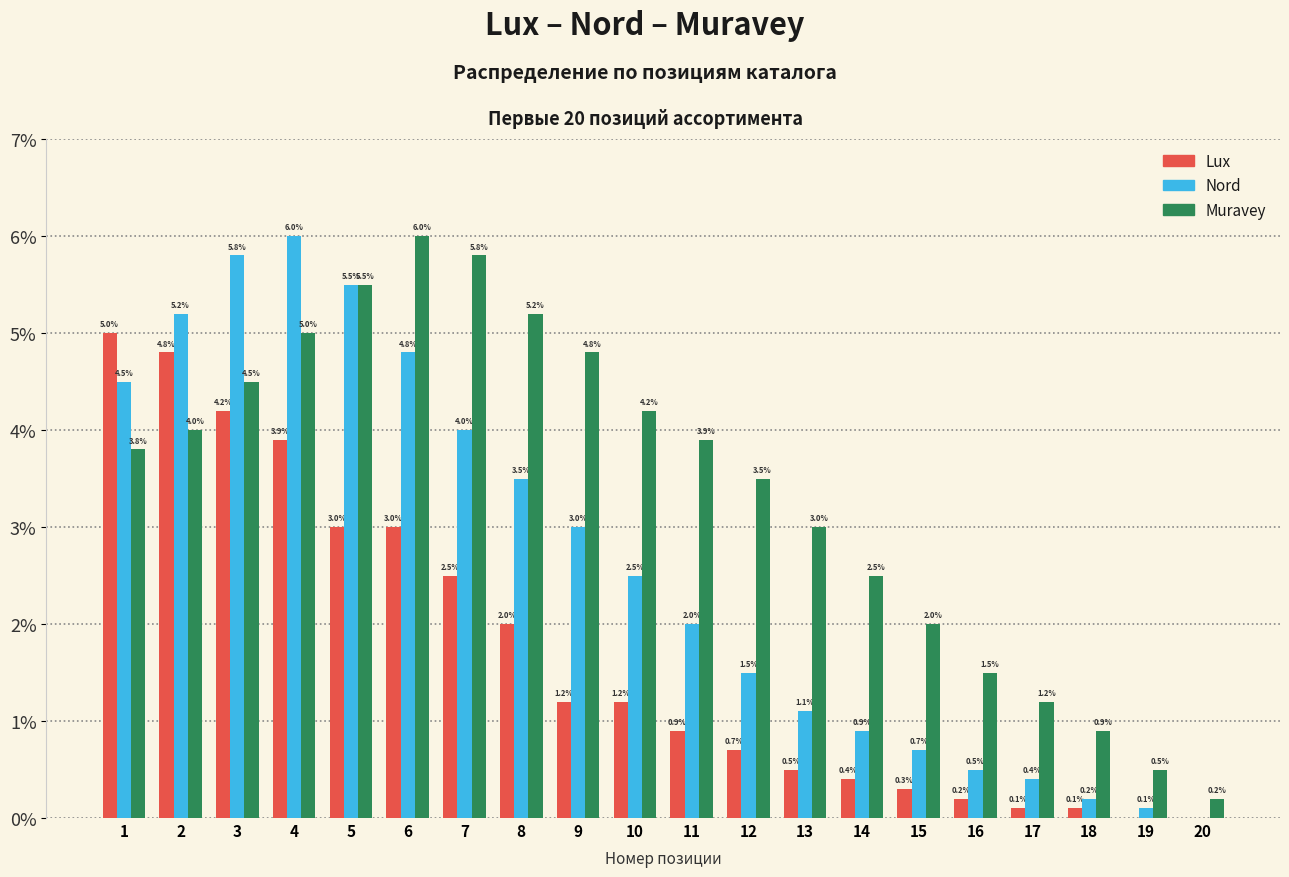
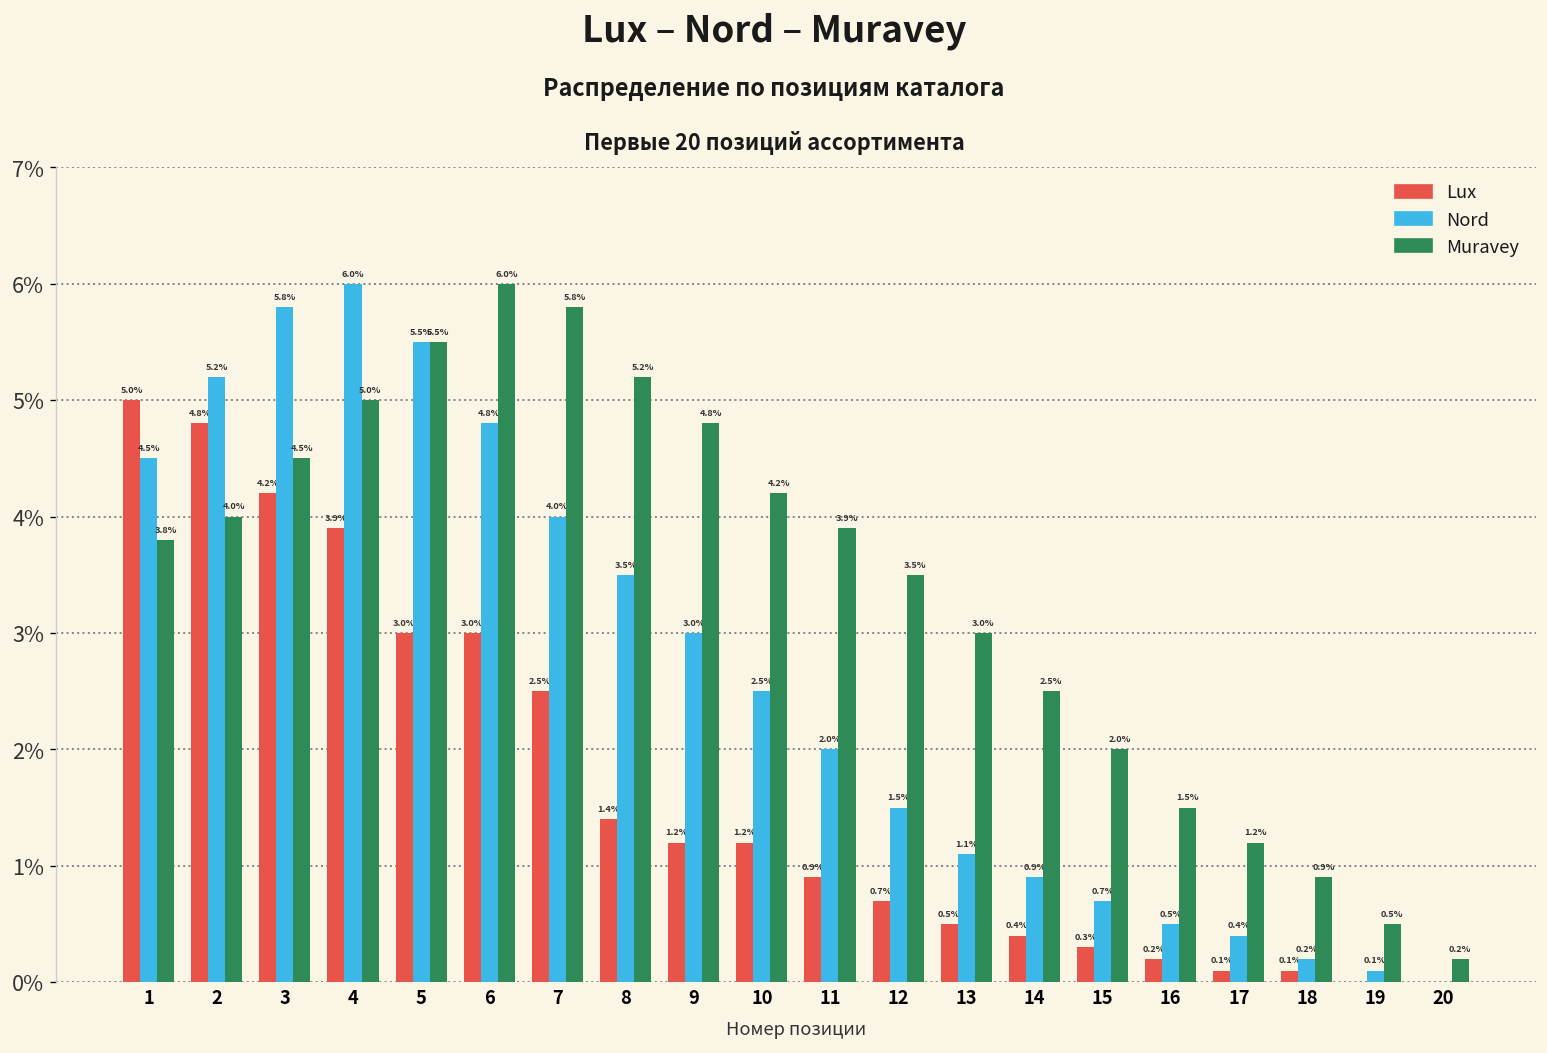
  {
    "Lux": {
      "1": "5.0%",
      "2": "4.8%",
      "3": "4.2%",
      "4": "3.9%",
      "5": "3.0%",
      "6": "3.0%",
      "7": "2.5%",
-     "8": "2.0%",
+     "8": "1.4%",
      "9": "1.2%",
      "10": "1.2%",
      "11": "0.9%",
      "12": "0.7%",
      "13": "0.5%",
      "14": "0.4%",
      "15": "0.3%",
      "16": "0.2%",
      "17": "0.1%",
      "18": "0.1%"
    },
    "Nord": {
      "1": "4.5%",
      "2": "5.2%",
      "3": "5.8%",
      "4": "6.0%",
      "6": "4.8%",
      "7": "4.0%",
      "8": "3.5%",
      "9": "3.0%",
      "10": "2.5%",
      "11": "2.0%",
      "12": "1.5%",
      "13": "1.1%",
      "14": "0.9%",
      "15": "0.7%",
      "16": "0.5%",
      "17": "0.4%",
      "18": "0.2%",
      "19": "0.1%"
    },
    "Muravey": {
      "1": "3.8%",
      "2": "4.0%",
      "3": "4.5%",
      "4": "5.0%",
      "6": "6.0%",
      "7": "5.8%",
      "8": "5.2%",
      "9": "4.8%",
      "10": "4.2%",
      "11": "3.9%",
      "12": "3.5%",
      "13": "3.0%",
      "14": "2.5%",
      "15": "2.0%",
      "16": "1.5%",
      "17": "1.2%",
      "18": "0.9%",
      "19": "0.5%",
      "20": "0.2%"
    }
  }
